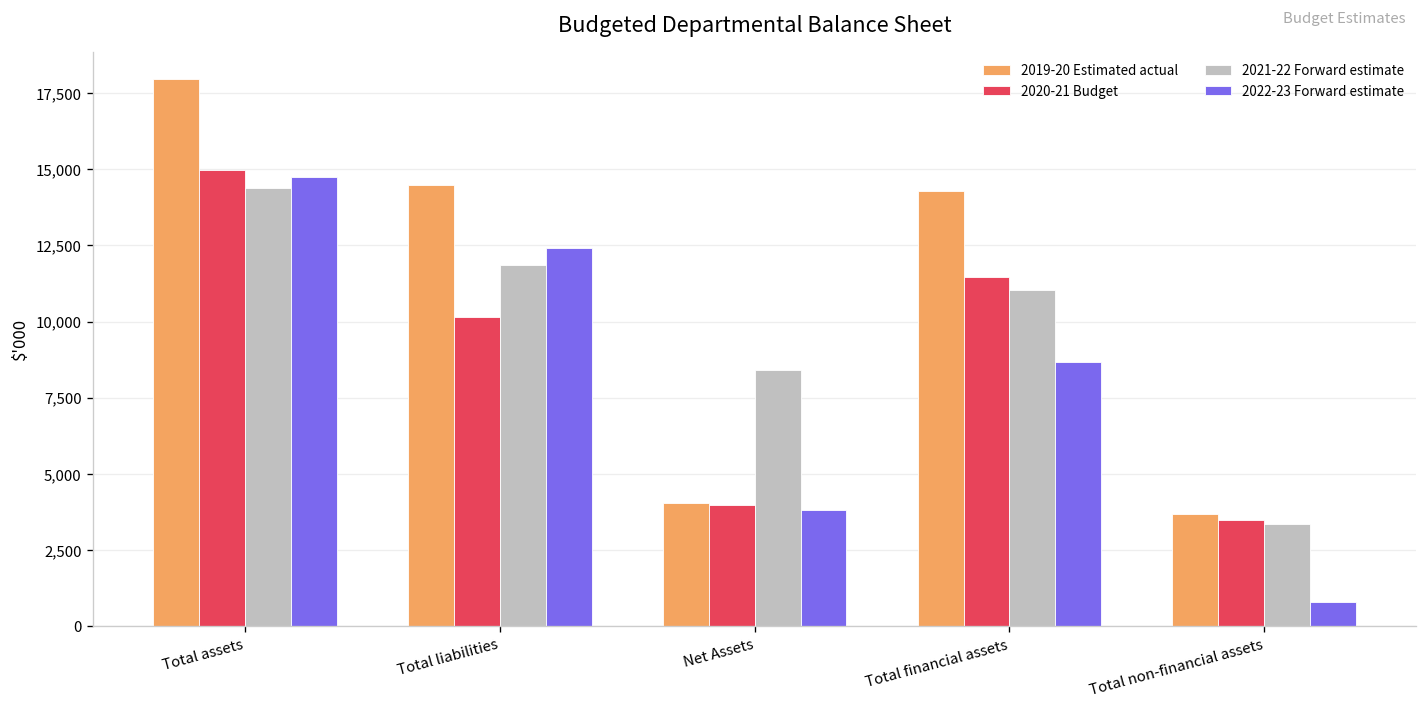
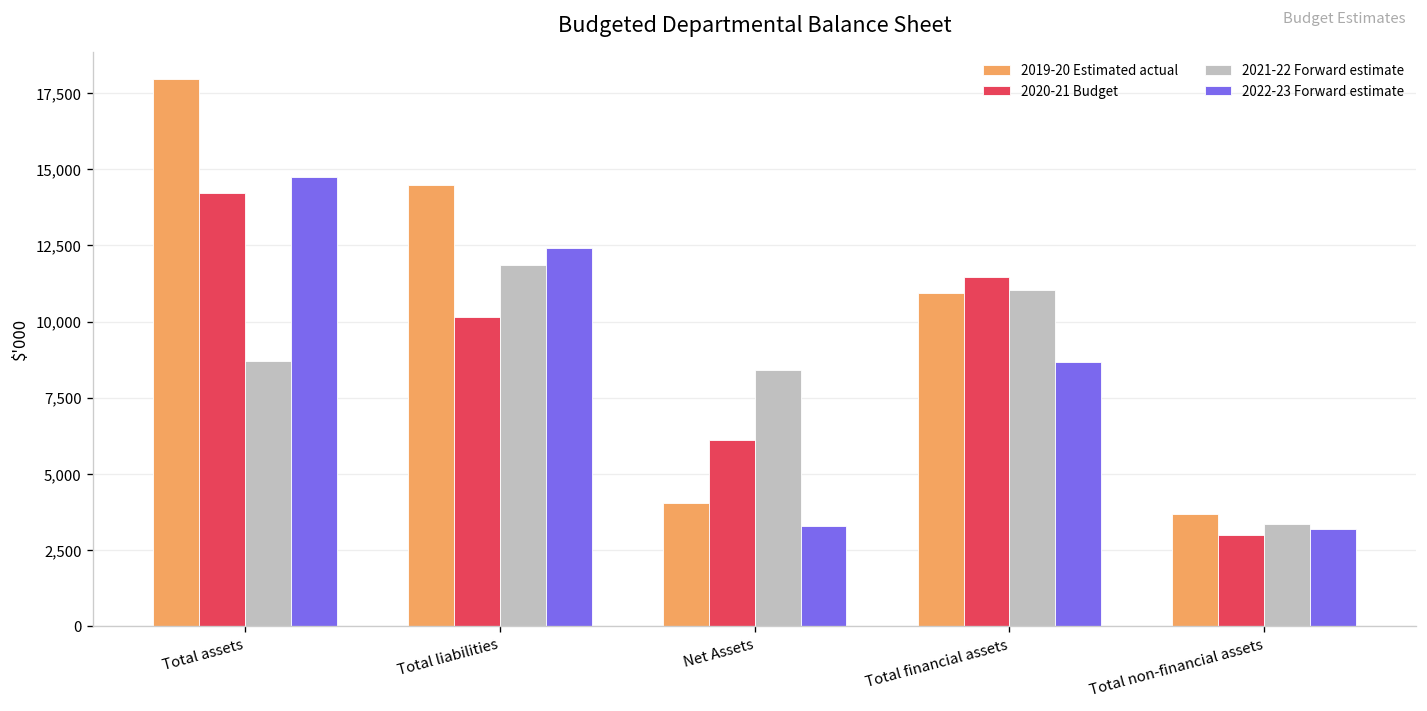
  {
    "2019-20 Estimated actual": {
      "Total assets": "18,000",
      "Total liabilities": "14,500",
      "Net Assets": "4,000",
-     "Total financial assets": "14,300",
+     "Total financial assets": "10,900",
      "Total non-financial assets": "3,700"
    },
    "2020-21 Budget": {
-     "Total assets": "15,000",
+     "Total assets": "14,200",
      "Total liabilities": "10,200",
-     "Net Assets": "4,000",
+     "Net Assets": "6,100",
      "Total financial assets": "11,500",
-     "Total non-financial assets": "3,500"
+     "Total non-financial assets": "3,000"
    },
    "2021-22 Forward estimate": {
-     "Total assets": "14,400",
+     "Total assets": "8,700",
      "Total liabilities": "11,800",
      "Net Assets": "8,400",
      "Total financial assets": "11,000",
      "Total non-financial assets": "3,300"
    },
    "2022-23 Forward estimate": {
      "Total assets": "14,700",
      "Total liabilities": "12,400",
-     "Net Assets": "3,800",
+     "Net Assets": "3,300",
      "Total financial assets": "8,700",
-     "Total non-financial assets": "800"
+     "Total non-financial assets": "3,200"
    }
  }
